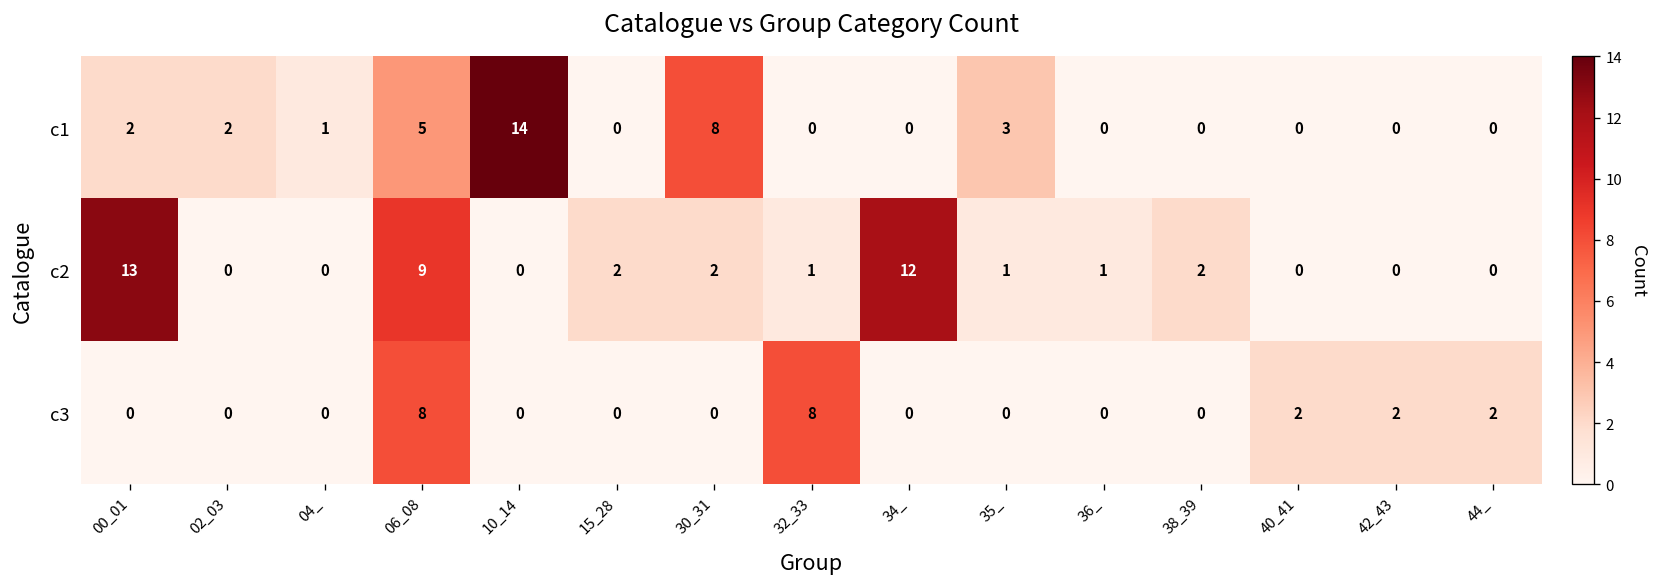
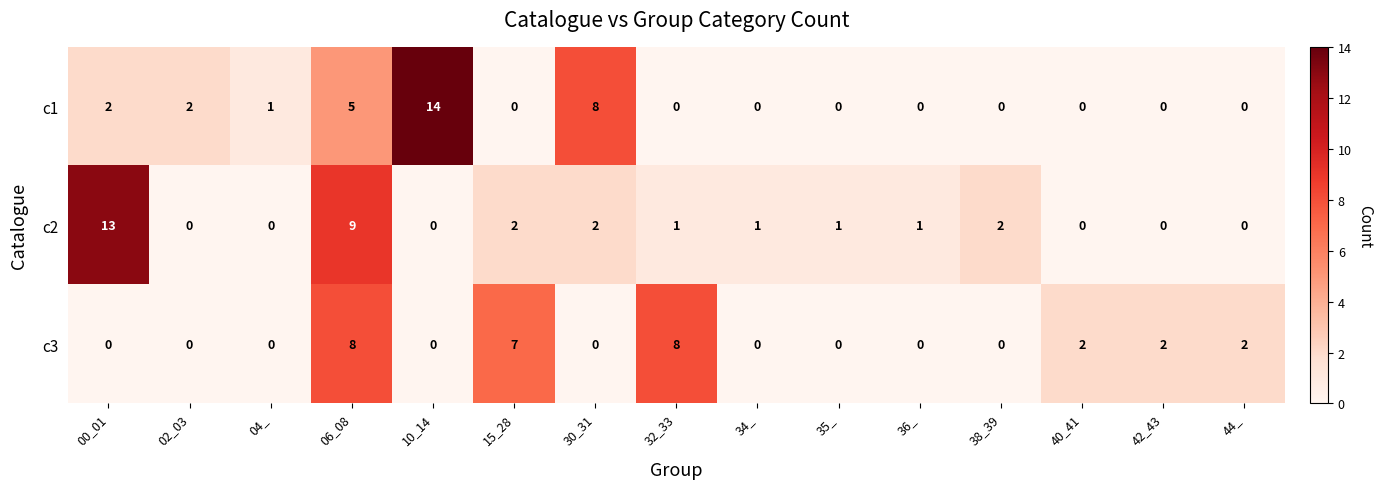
  {
    "c1": {
      "00_01": 2,
      "02_03": 2,
      "04_": 1,
      "06_08": 5,
      "10_14": 14,
      "15_28": 0,
      "30_31": 8,
      "32_33": 0,
      "34_": 0,
-     "35_": 3,
+     "35_": 0,
      "36_": 0,
      "38_39": 0,
      "40_41": 0,
      "42_43": 0,
      "44_": 0
    },
    "c2": {
      "00_01": 13,
      "02_03": 0,
      "04_": 0,
      "06_08": 9,
      "10_14": 0,
      "15_28": 2,
      "30_31": 2,
      "32_33": 1,
-     "34_": 12,
+     "34_": 1,
      "35_": 1,
      "36_": 1,
      "38_39": 2,
      "40_41": 0,
      "42_43": 0,
      "44_": 0
    },
    "c3": {
      "00_01": 0,
      "02_03": 0,
      "04_": 0,
      "06_08": 8,
      "10_14": 0,
-     "15_28": 0,
+     "15_28": 7,
      "30_31": 0,
      "32_33": 8,
      "34_": 0,
      "35_": 0,
      "36_": 0,
      "38_39": 0,
      "40_41": 2,
      "42_43": 2,
      "44_": 2
    }
  }
